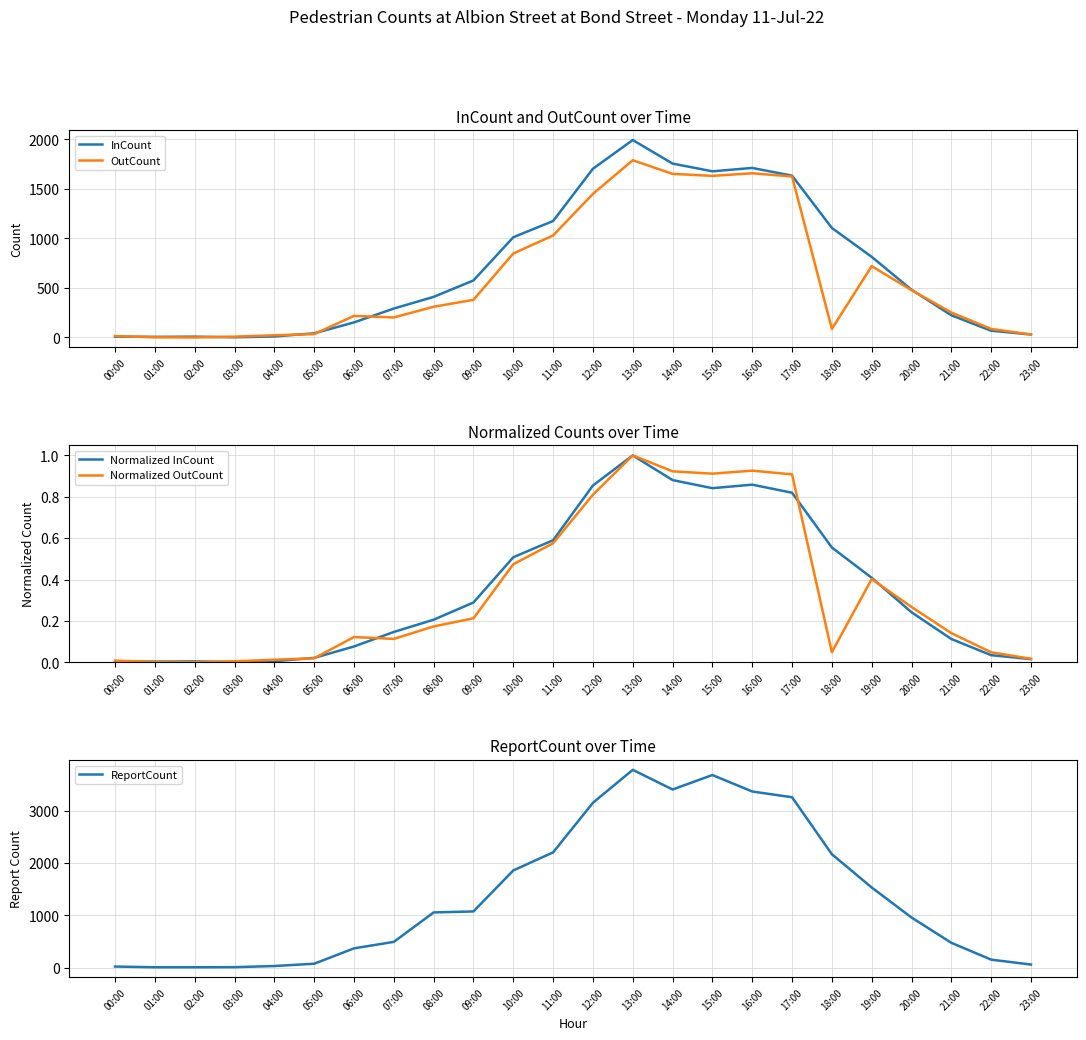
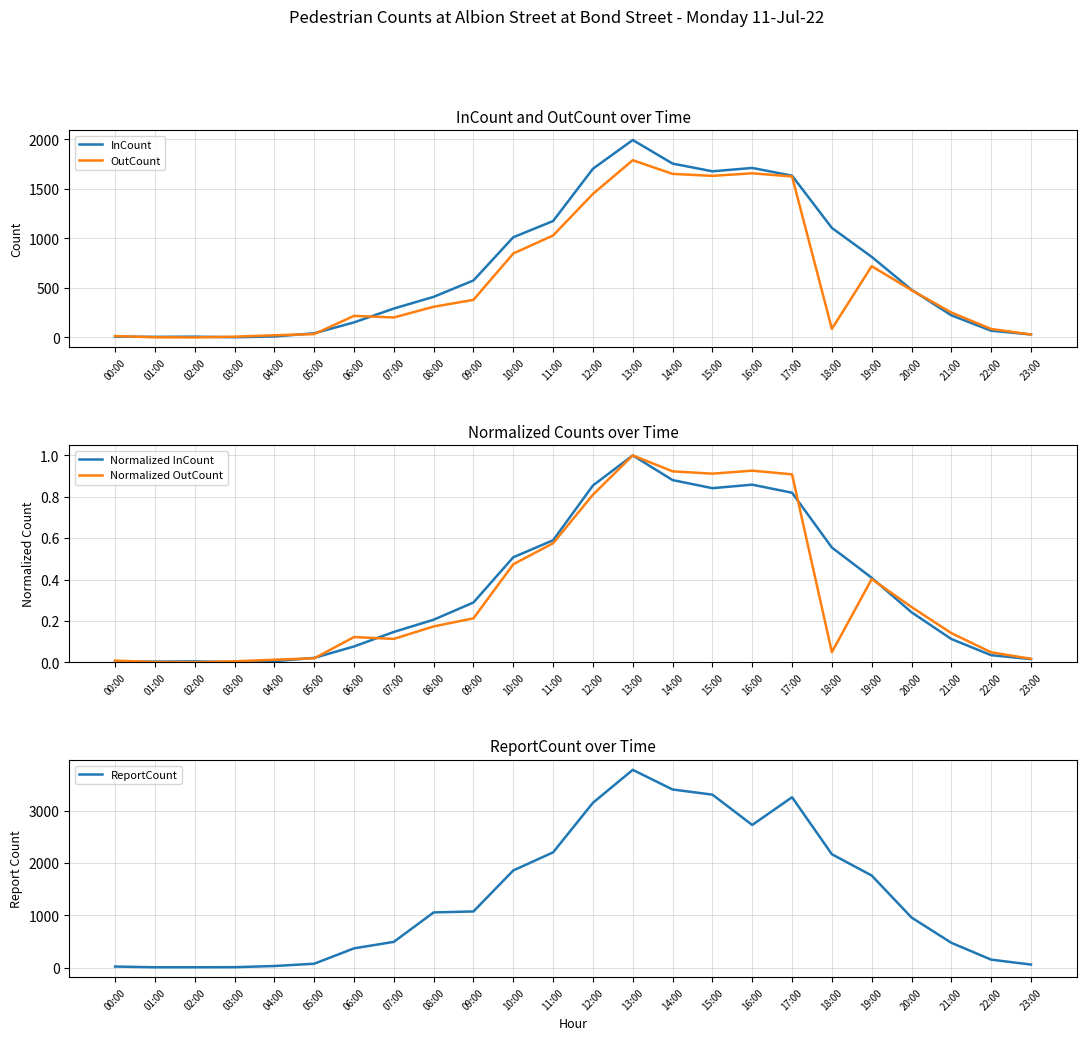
  {
    "InCount and OutCount over Time": {
      "InCount": {
        "06:00": 200,
        "07:00": 300,
        "08:00": 400,
        "09:00": 600,
        "10:00": 1000,
        "11:00": 1200,
        "12:00": 1700,
        "13:00": 2000,
        "14:00": 1800,
        "15:00": 1700,
        "16:00": 1700,
        "18:00": 1100,
        "19:00": 800,
        "21:00": 200
      },
      "OutCount": {
        "06:00": 200,
        "07:00": 200,
        "08:00": 300,
        "09:00": 400,
        "10:00": 800,
        "11:00": 1000,
        "12:00": 1500,
        "13:00": 1800,
        "14:00": 1700,
        "15:00": 1600,
        "16:00": 1700,
        "18:00": 100,
        "19:00": 700,
        "21:00": 300
      }
    },
    "Normalized Counts over Time": {
      "Normalized InCount": {
        "06:00": 0.08,
        "07:00": 0.15,
        "08:00": 0.21,
        "09:00": 0.29,
        "10:00": 0.51,
        "11:00": 0.59,
        "12:00": 0.85,
        "14:00": 0.88,
        "15:00": 0.84,
        "16:00": 0.86,
        "17:00": 0.82,
        "18:00": 0.55,
        "20:00": 0.24,
        "21:00": 0.11,
        "22:00": 0.03
      },
      "Normalized OutCount": {
        "06:00": 0.12,
        "07:00": 0.11,
        "08:00": 0.17,
        "09:00": 0.21,
        "10:00": 0.47,
        "11:00": 0.58,
        "12:00": 0.81,
        "14:00": 0.92,
        "15:00": 0.91,
        "16:00": 0.93,
        "17:00": 0.91,
        "18:00": 0.05,
        "20:00": 0.27,
        "21:00": 0.14,
        "22:00": 0.05
      }
    },
    "ReportCount over Time": {
      "00:00": 0,
      "01:00": 0,
      "02:00": 0,
      "03:00": 0,
      "04:00": 0,
      "05:00": 100,
      "06:00": 400,
      "07:00": 500,
      "08:00": 1100,
      "09:00": 1100,
      "10:00": 1900,
      "11:00": 2200,
      "12:00": 3200,
      "13:00": 3800,
      "14:00": 3400,
-     "15:00": 3700,
-     "16:00": 3400,
+     "15:00": 3300,
+     "16:00": 2700,
      "17:00": 3300,
      "18:00": 2200,
-     "19:00": 1500,
+     "19:00": 1800,
      "20:00": 1000,
      "21:00": 500,
      "22:00": 200,
      "23:00": 100
    }
  }
